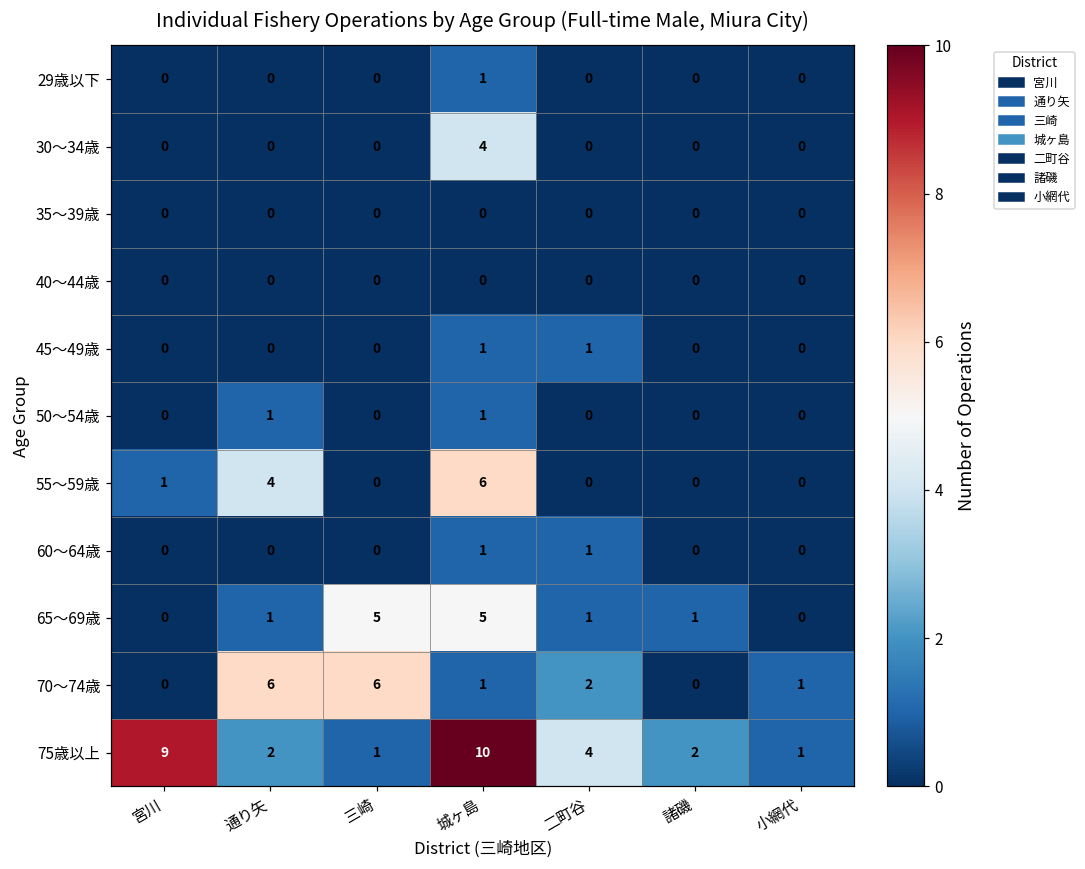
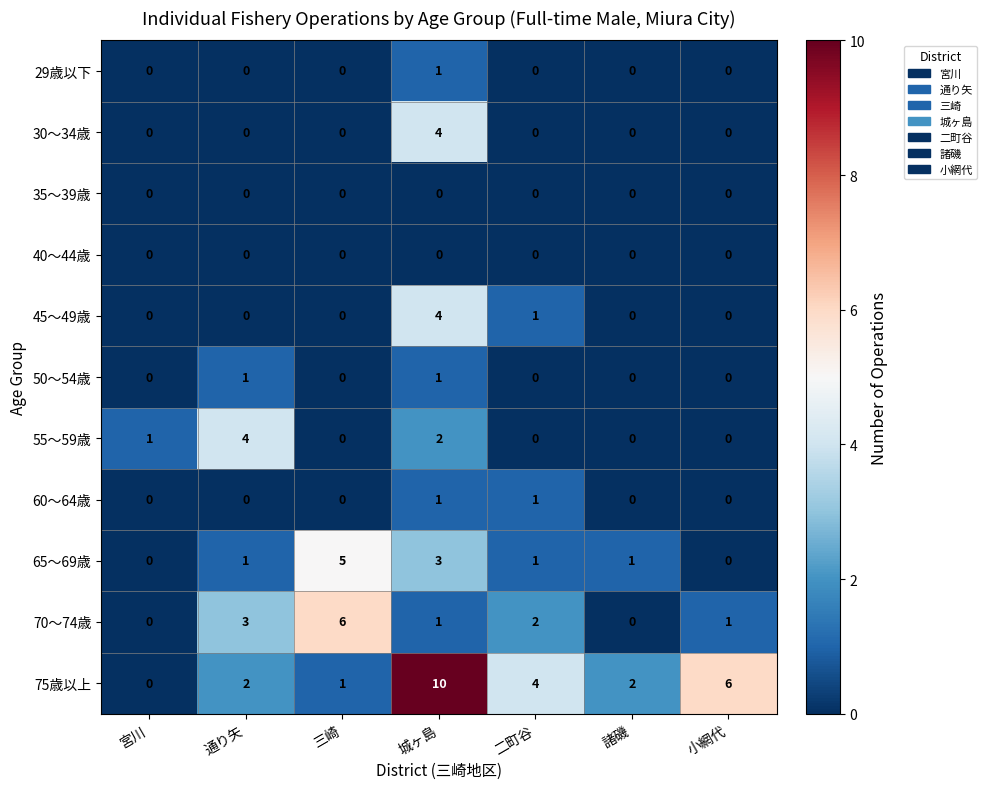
  {
    "29歳以下": {
      "宮川": 0,
      "通り矢": 0,
      "三崎": 0,
      "城ヶ島": 1,
      "二町谷": 0,
      "諸磯": 0,
      "小網代": 0
    },
    "30～34歳": {
      "宮川": 0,
      "通り矢": 0,
      "三崎": 0,
      "城ヶ島": 4,
      "二町谷": 0,
      "諸磯": 0,
      "小網代": 0
    },
    "35～39歳": {
      "宮川": 0,
      "通り矢": 0,
      "三崎": 0,
      "城ヶ島": 0,
      "二町谷": 0,
      "諸磯": 0,
      "小網代": 0
    },
    "40～44歳": {
      "宮川": 0,
      "通り矢": 0,
      "三崎": 0,
      "城ヶ島": 0,
      "二町谷": 0,
      "諸磯": 0,
      "小網代": 0
    },
    "45～49歳": {
      "宮川": 0,
      "通り矢": 0,
      "三崎": 0,
-     "城ヶ島": 1,
+     "城ヶ島": 4,
      "二町谷": 1,
      "諸磯": 0,
      "小網代": 0
    },
    "50～54歳": {
      "宮川": 0,
      "通り矢": 1,
      "三崎": 0,
      "城ヶ島": 1,
      "二町谷": 0,
      "諸磯": 0,
      "小網代": 0
    },
    "55～59歳": {
      "宮川": 1,
      "通り矢": 4,
      "三崎": 0,
-     "城ヶ島": 6,
+     "城ヶ島": 2,
      "二町谷": 0,
      "諸磯": 0,
      "小網代": 0
    },
    "60～64歳": {
      "宮川": 0,
      "通り矢": 0,
      "三崎": 0,
      "城ヶ島": 1,
      "二町谷": 1,
      "諸磯": 0,
      "小網代": 0
    },
    "65～69歳": {
      "宮川": 0,
      "通り矢": 1,
      "三崎": 5,
-     "城ヶ島": 5,
+     "城ヶ島": 3,
      "二町谷": 1,
      "諸磯": 1,
      "小網代": 0
    },
    "70～74歳": {
      "宮川": 0,
-     "通り矢": 6,
+     "通り矢": 3,
      "三崎": 6,
      "城ヶ島": 1,
      "二町谷": 2,
      "諸磯": 0,
      "小網代": 1
    },
    "75歳以上": {
-     "宮川": 9,
+     "宮川": 0,
      "通り矢": 2,
      "三崎": 1,
      "城ヶ島": 10,
      "二町谷": 4,
      "諸磯": 2,
-     "小網代": 1
+     "小網代": 6
    }
  }
